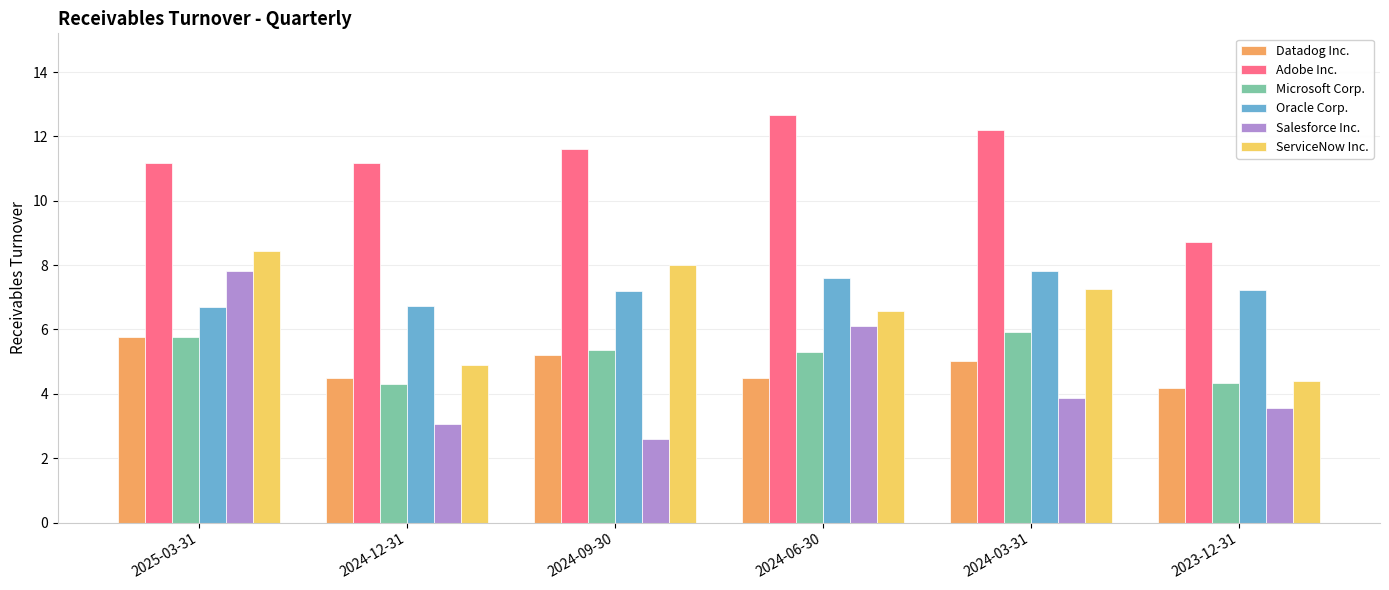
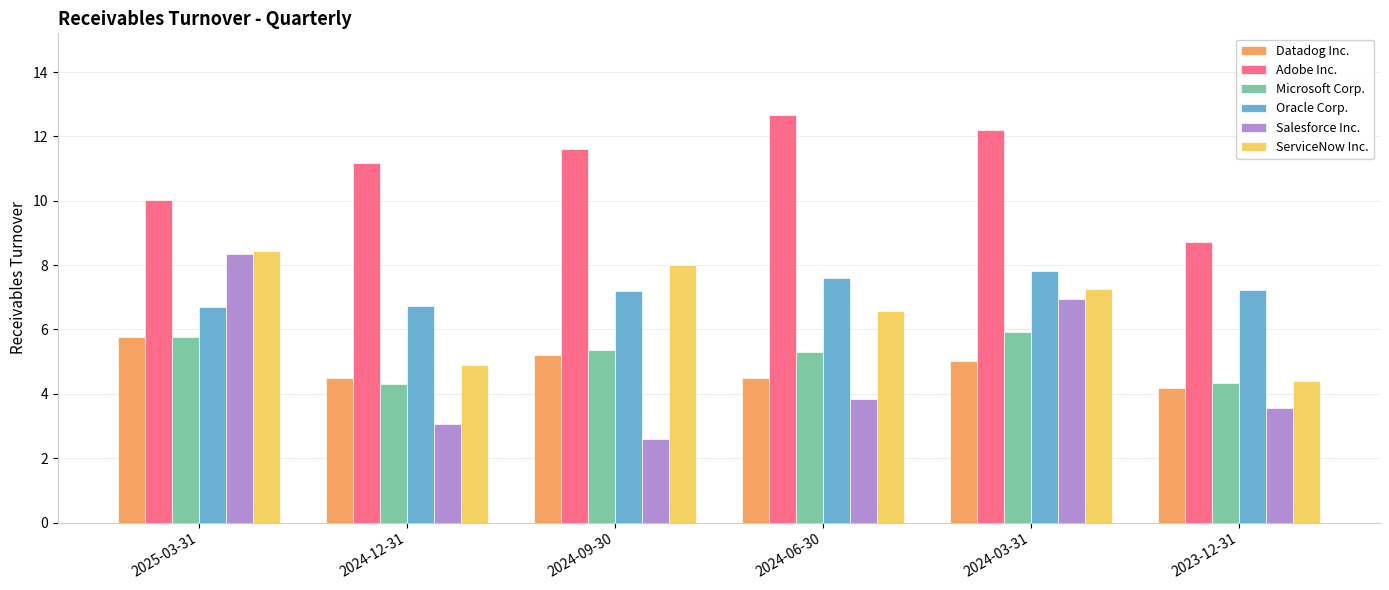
  {
    "Adobe Inc.": {
-     "2025-03-31": 11.2,
+     "2025-03-31": 10.0,
      "2024-12-31": 11.2,
      "2024-09-30": 11.6,
      "2024-06-30": 12.7,
      "2024-03-31": 12.2,
      "2023-12-31": 8.7
    },
    "Salesforce Inc.": {
-     "2025-03-31": 7.8,
+     "2025-03-31": 8.4,
      "2024-12-31": 3.1,
      "2024-09-30": 2.6,
-     "2024-06-30": 6.1,
-     "2024-03-31": 3.9,
+     "2024-06-30": 3.8,
+     "2024-03-31": 7.0,
      "2023-12-31": 3.6
    }
  }
